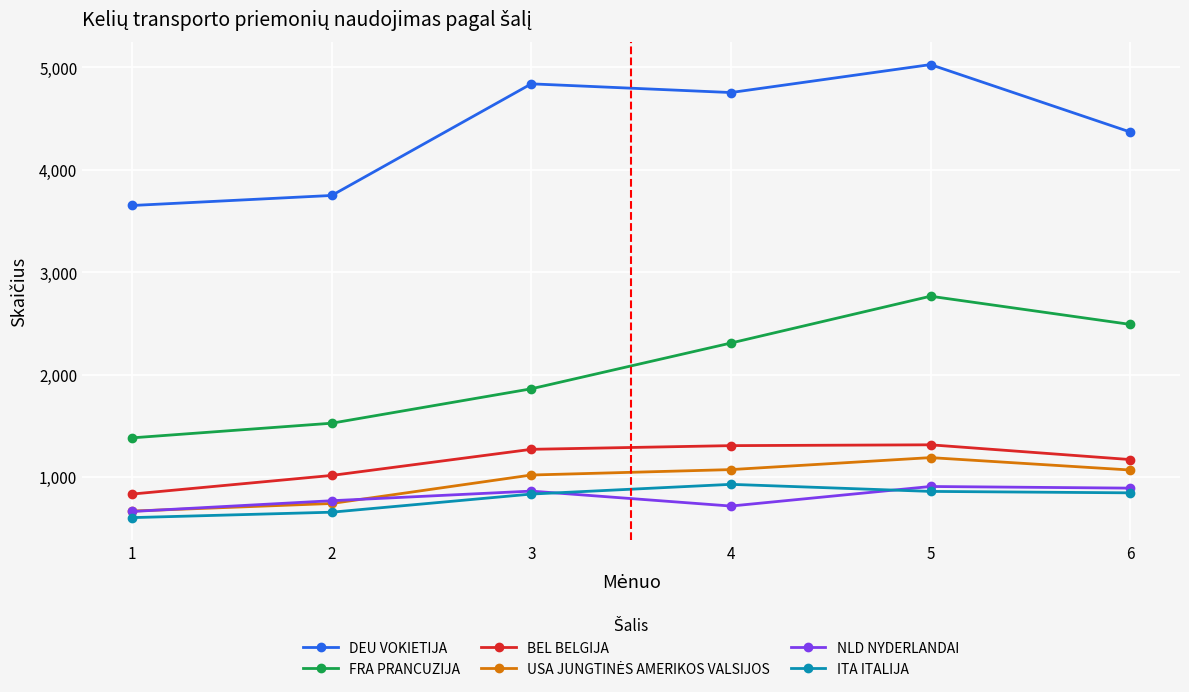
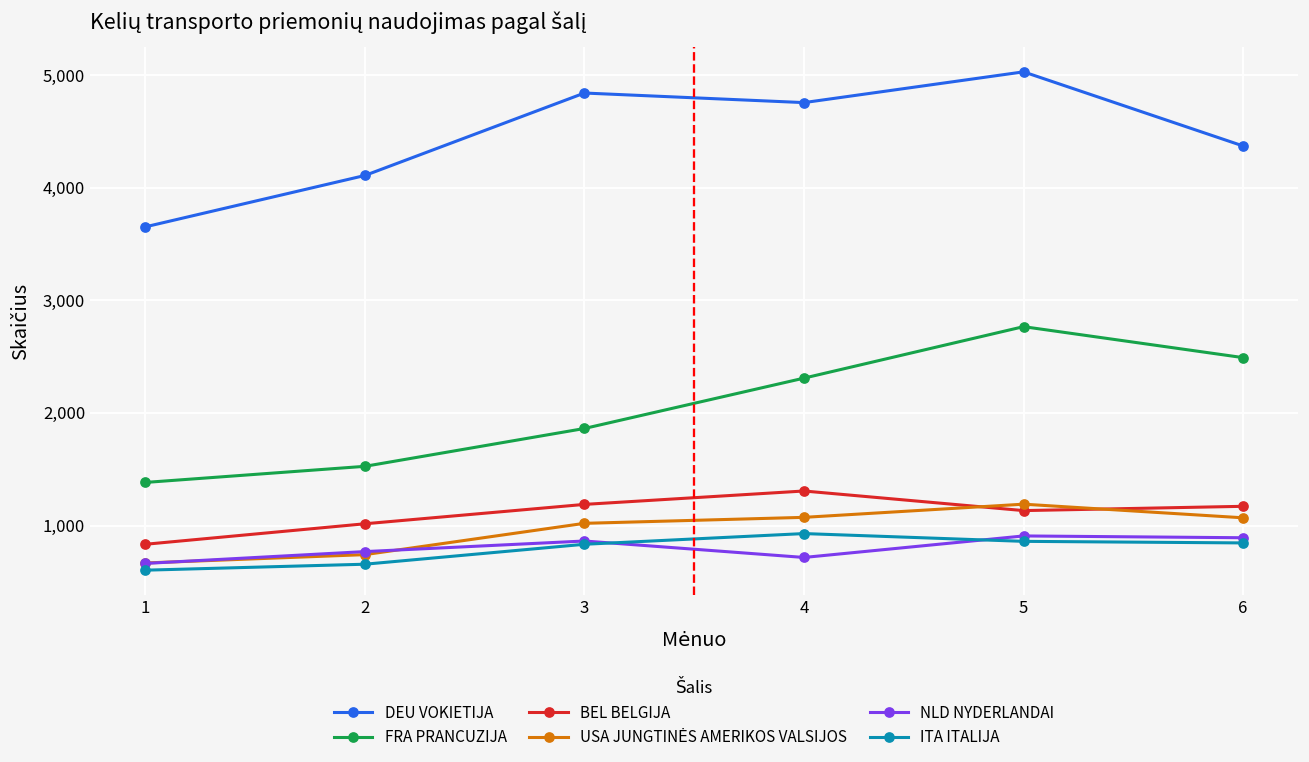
  {
    "DEU VOKIETIJA": {
      "1": "3,650",
-     "2": "3,750",
+     "2": "4,110",
      "3": "4,840",
      "4": "4,760",
      "5": "5,030",
      "6": "4,370"
    },
    "FRA PRANCUZIJA": {
      "1": "1,380",
      "2": "1,530",
      "3": "1,860",
      "4": "2,310",
      "5": "2,770",
      "6": "2,490"
    },
    "BEL BELGIJA": {
      "1": "830",
      "2": "1,020",
-     "3": "1,270",
+     "3": "1,190",
      "4": "1,310",
-     "5": "1,320",
+     "5": "1,130",
      "6": "1,170"
    },
    "USA JUNGTINĖS AMERIKOS VALSIJOS": {
      "2": "740",
      "3": "1,020",
      "4": "1,070",
      "5": "1,190",
      "6": "1,070"
    },
    "NLD NYDERLANDAI": {
      "2": "770",
      "3": "860",
      "4": "720",
      "5": "910",
      "6": "890"
    },
    "ITA ITALIJA": {
      "1": "600",
      "2": "660",
      "3": "830",
      "4": "930",
      "5": "860",
      "6": "850"
    }
  }
